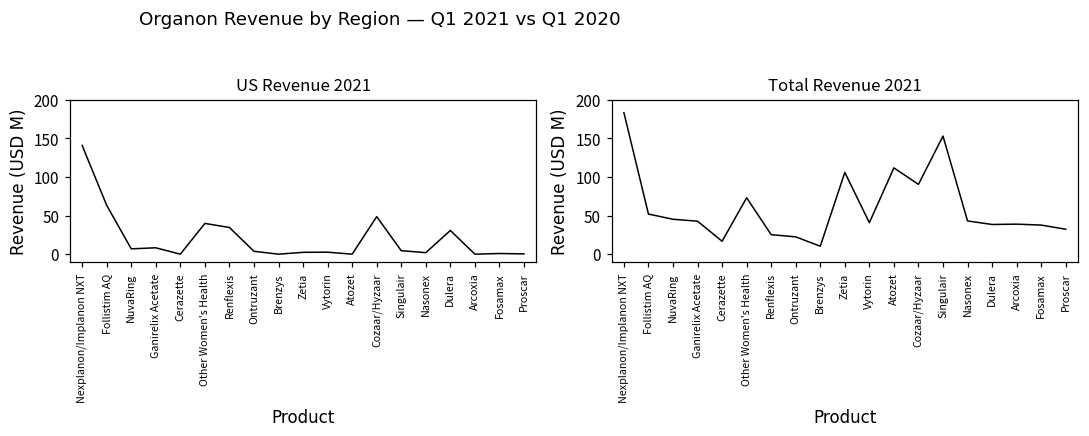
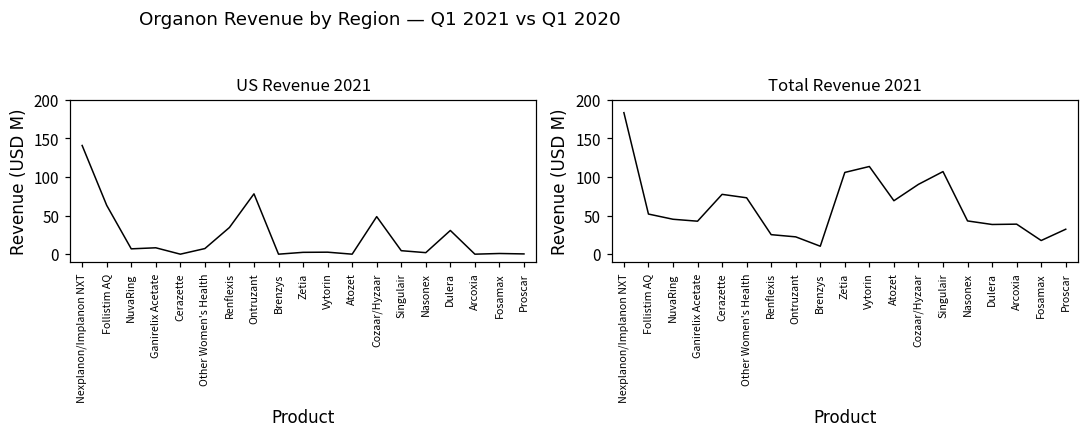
  {
    "US Revenue 2021": {
      "Nexplanon/Implanon NXT": 140,
      "Follistim AQ": 60,
      "NuvaRing": 10,
      "Ganirelix Acetate": 10,
      "Cerazette": 0,
-     "Other Women's Health": 40,
+     "Other Women's Health": 10,
      "Renflexis": 30,
-     "Ontruzant": 0,
+     "Ontruzant": 80,
      "Brenzys": 0,
      "Zetia": 0,
      "Vytorin": 0,
      "Atozet": 0,
      "Cozaar/Hyzaar": 50,
      "Singulair": 0,
      "Nasonex": 0,
      "Dulera": 30,
      "Arcoxia": 0,
      "Fosamax": 0,
      "Proscar": 0
    },
    "Total Revenue 2021": {
      "Nexplanon/Implanon NXT": 180,
      "Follistim AQ": 50,
      "NuvaRing": 50,
      "Ganirelix Acetate": 40,
-     "Cerazette": 20,
+     "Cerazette": 80,
      "Other Women's Health": 70,
      "Renflexis": 30,
      "Ontruzant": 20,
      "Brenzys": 10,
      "Zetia": 110,
-     "Vytorin": 40,
-     "Atozet": 110,
+     "Vytorin": 110,
+     "Atozet": 70,
      "Cozaar/Hyzaar": 90,
-     "Singulair": 150,
+     "Singulair": 110,
      "Nasonex": 40,
      "Dulera": 40,
      "Arcoxia": 40,
-     "Fosamax": 40,
+     "Fosamax": 20,
      "Proscar": 30
    }
  }
